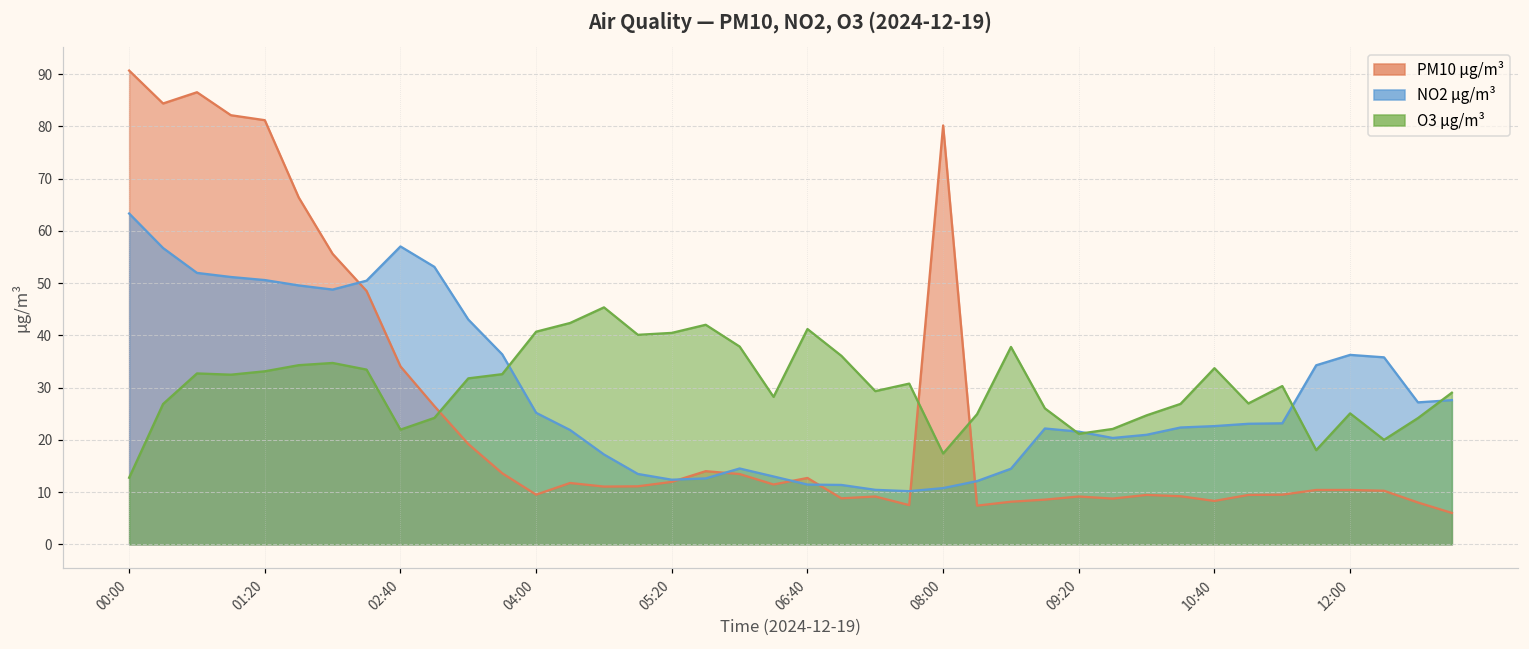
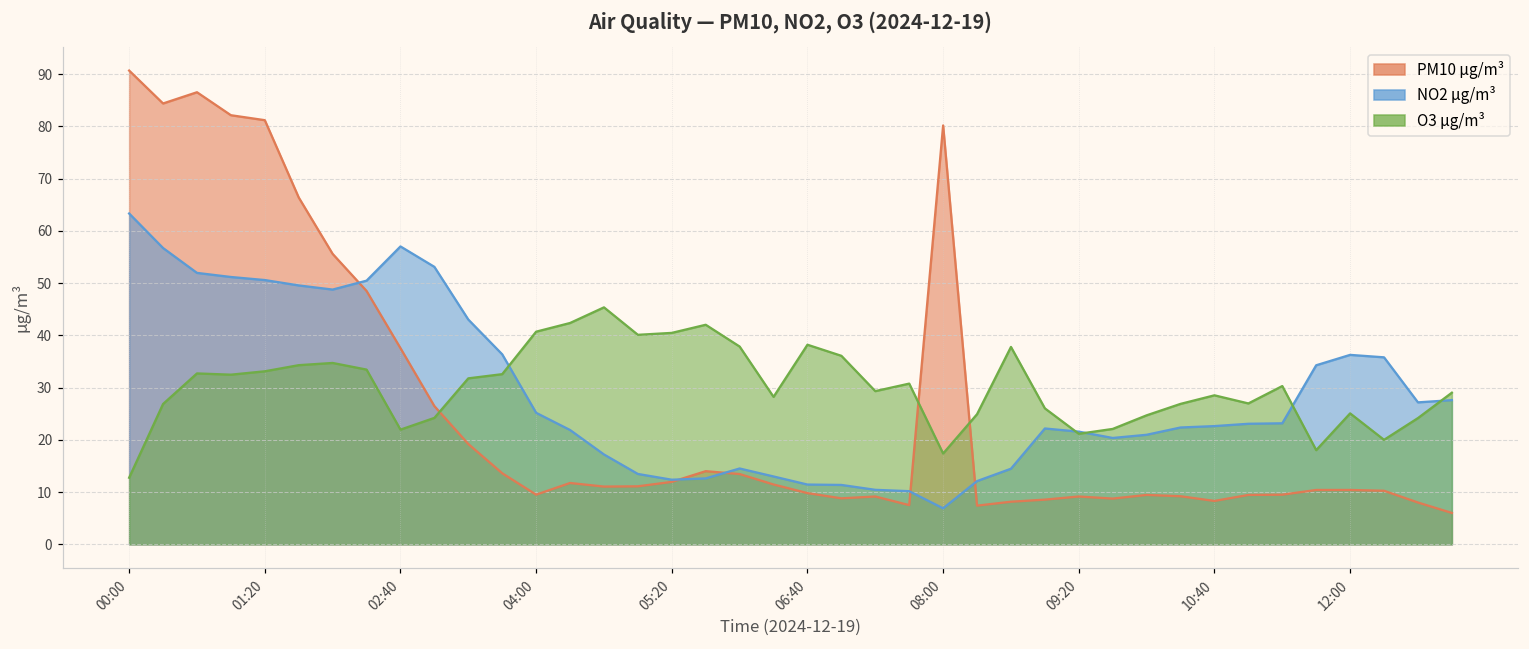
  {
    "PM10 µg/m³": {
      "00:00": 91,
      "01:20": 81,
-     "02:40": 34,
+     "02:40": 38,
      "04:00": 10,
-     "06:40": 13,
+     "06:40": 10,
      "08:00": 80,
      "09:20": 9,
      "10:40": 8,
      "12:00": 10
    },
    "NO2 µg/m³": {
      "00:00": 63,
      "01:20": 51,
      "02:40": 57,
      "04:00": 25,
      "06:40": 11,
-     "08:00": 11,
+     "08:00": 7,
      "10:40": 23,
      "12:00": 36
    },
    "O3 µg/m³": {
      "00:00": 13,
      "01:20": 33,
      "02:40": 22,
      "04:00": 41,
      "05:20": 40,
-     "06:40": 41,
+     "06:40": 38,
      "08:00": 17,
-     "10:40": 34,
+     "10:40": 29,
      "12:00": 25
    }
  }
